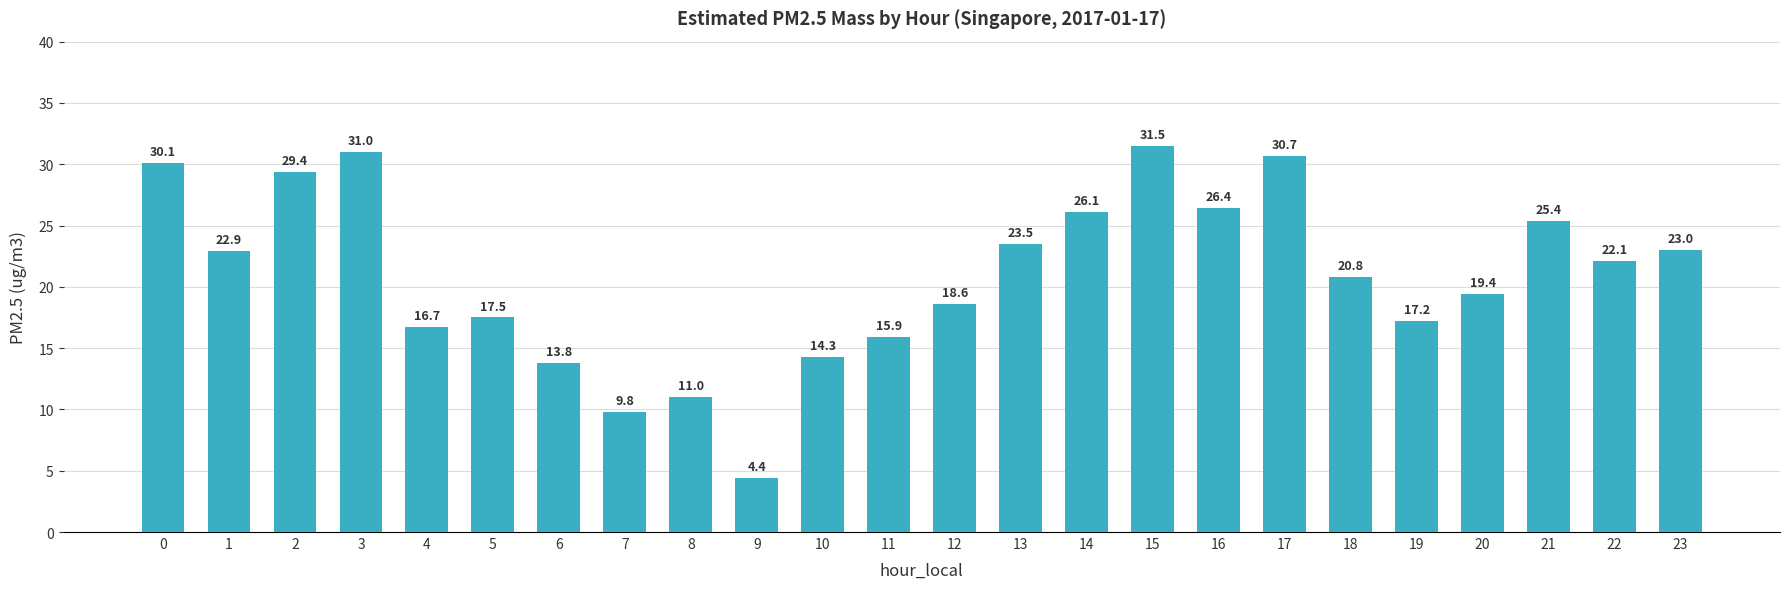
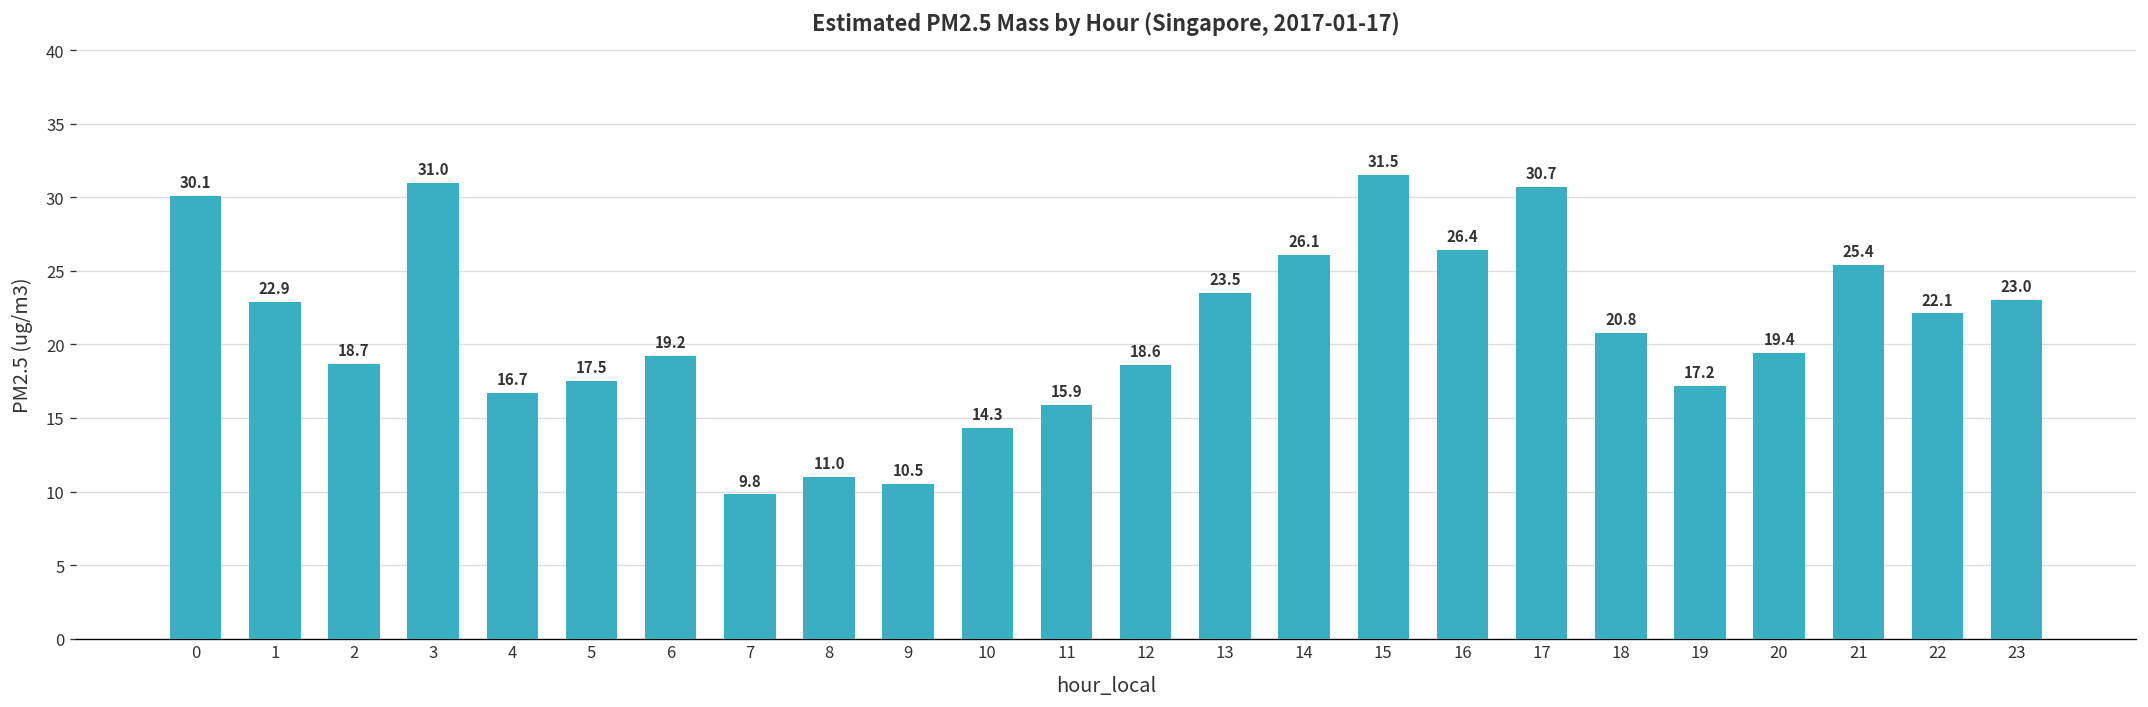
  {
    "0": 30.1,
    "1": 22.9,
-   "2": 29.4,
+   "2": 18.7,
    "3": 31.0,
    "4": 16.7,
    "5": 17.5,
-   "6": 13.8,
+   "6": 19.2,
    "7": 9.8,
    "8": 11.0,
-   "9": 4.4,
+   "9": 10.5,
    "10": 14.3,
    "11": 15.9,
    "12": 18.6,
    "13": 23.5,
    "14": 26.1,
    "15": 31.5,
    "16": 26.4,
    "17": 30.7,
    "18": 20.8,
    "19": 17.2,
    "20": 19.4,
    "21": 25.4,
    "22": 22.1,
    "23": 23.0
  }
